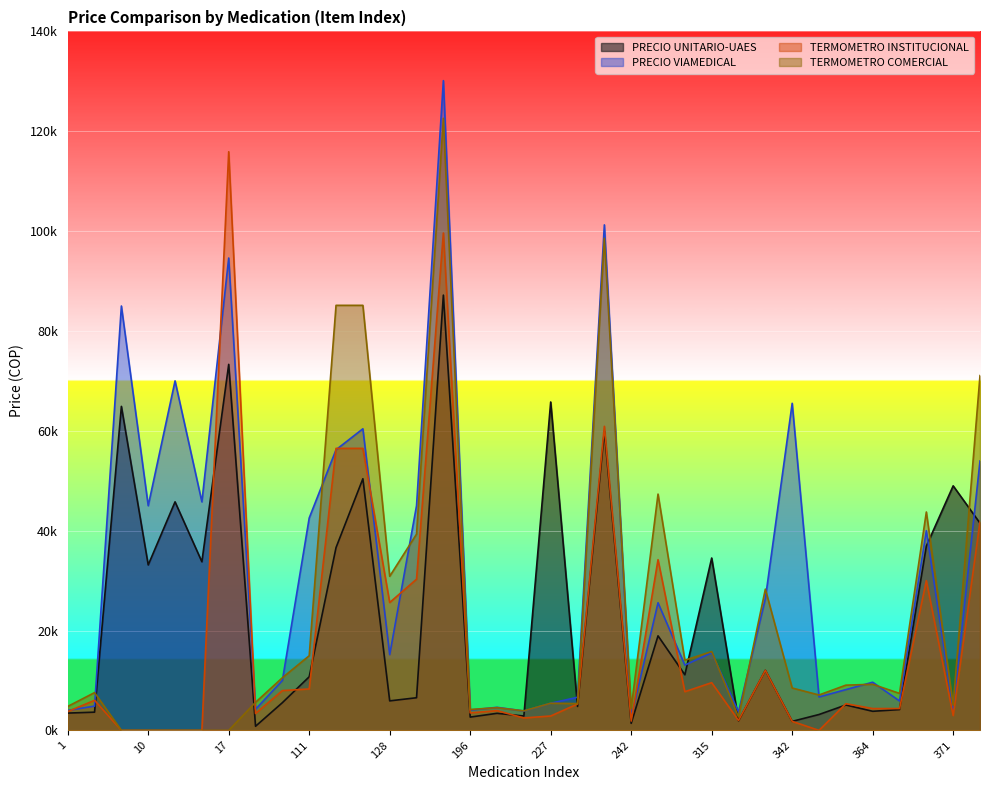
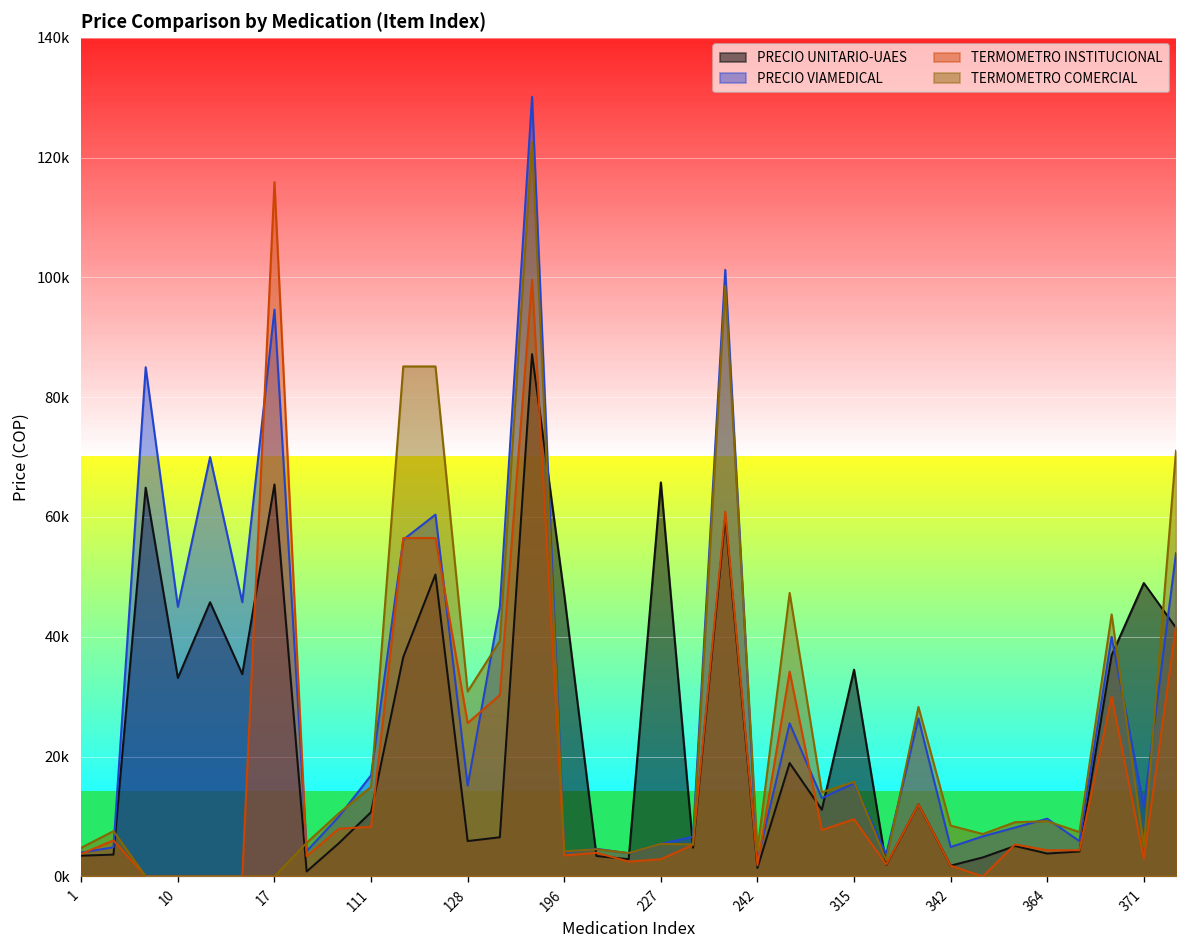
  {
    "PRECIO UNITARIO-UAES": {
      "10": 33000,
-     "17": 73000,
+     "17": 65000,
      "111": 11000,
      "128": 6000,
-     "196": 3000,
+     "196": 47000,
      "227": 66000,
      "315": 35000,
      "364": 4000,
      "371": 49000
    },
    "PRECIO VIAMEDICAL": {
      "10": 45000,
      "17": 95000,
-     "111": 43000,
+     "111": 17000,
      "128": 15000,
      "242": 3000,
-     "342": 66000,
-     "371": 4000
+     "342": 5000,
+     "371": 12000
    }
  }
